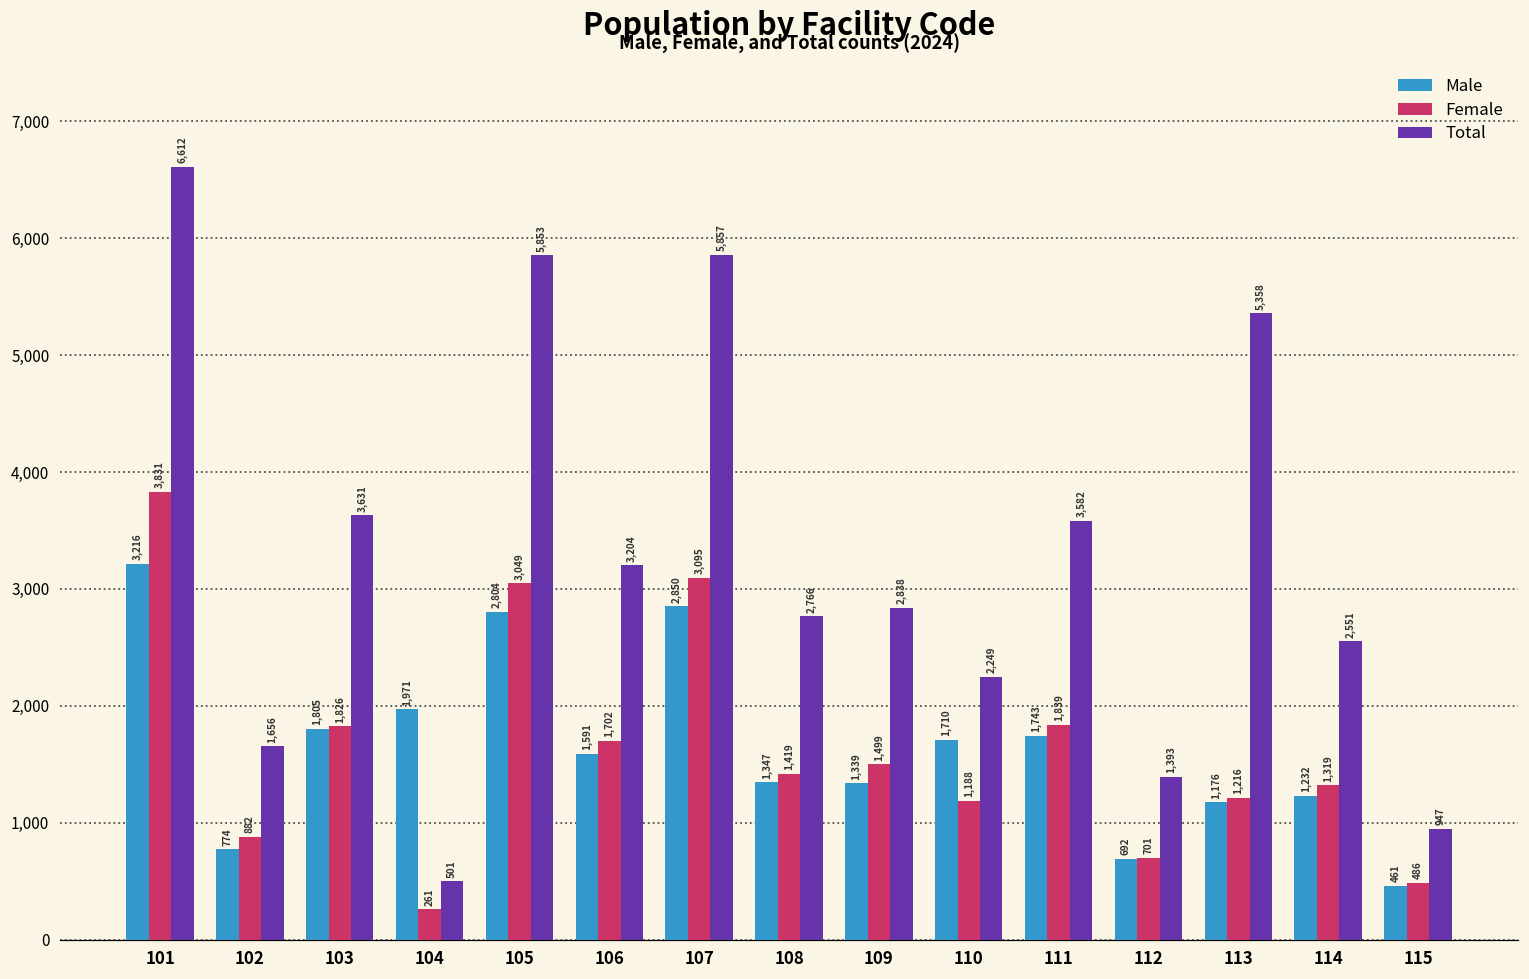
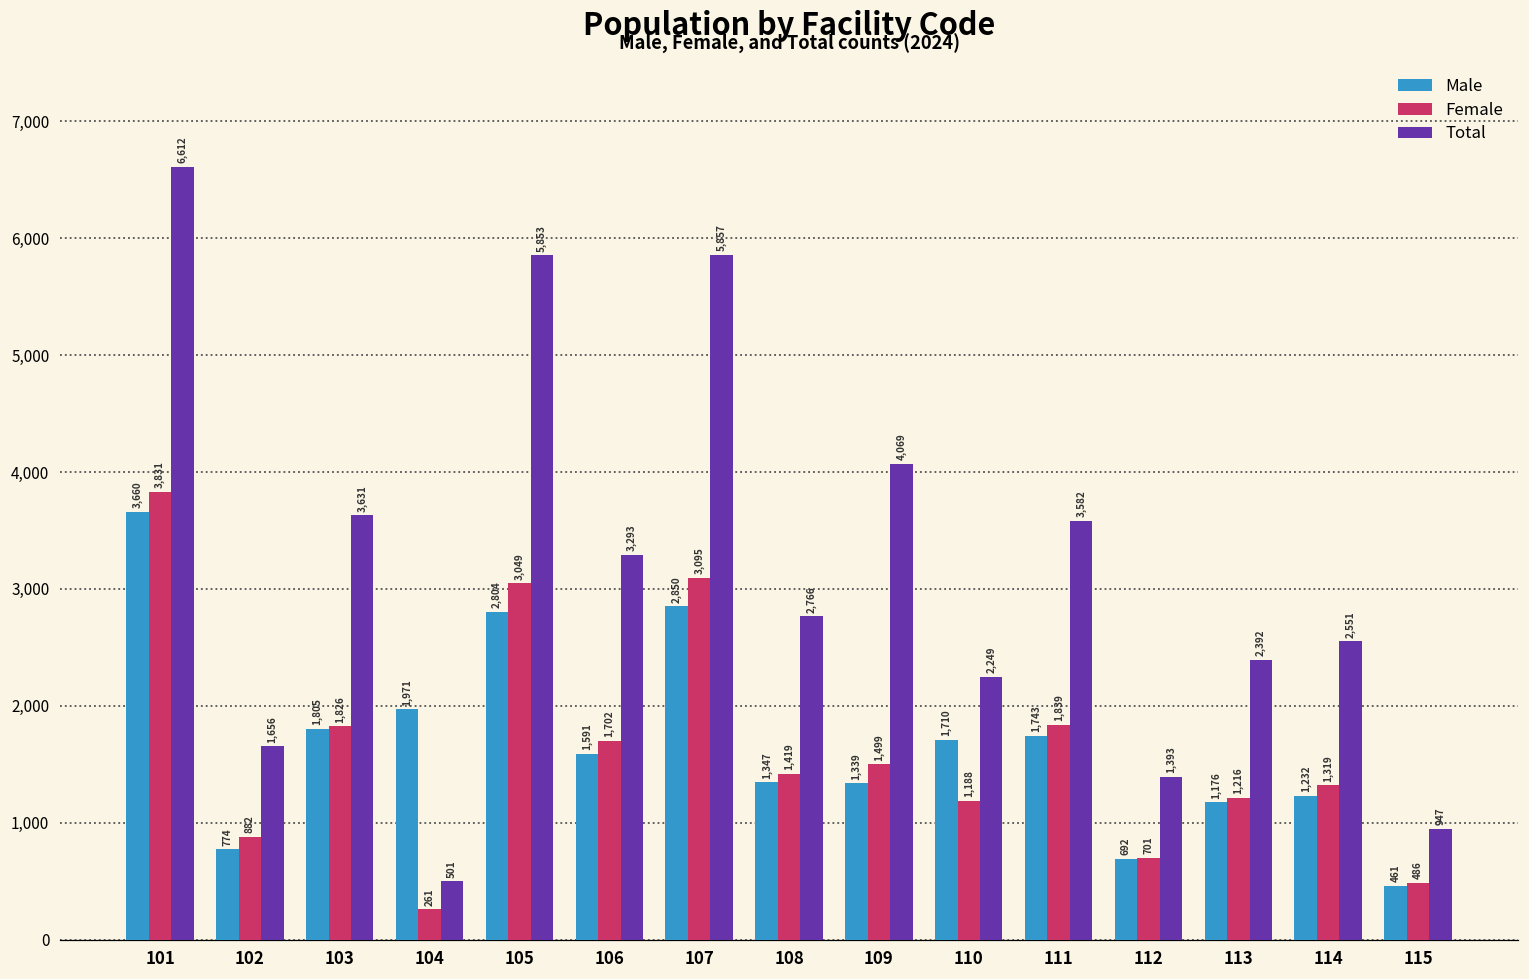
  {
    "Male": {
-     "101": "3,216",
+     "101": "3,660",
      "102": "774",
      "103": "1,805",
      "104": "1,971",
      "105": "2,804",
      "106": "1,591",
      "107": "2,850",
      "108": "1,347",
      "109": "1,339",
      "110": "1,710",
      "111": "1,743",
      "112": "692",
      "113": "1,176",
      "114": "1,232",
      "115": "461"
    },
    "Female": {
      "101": "3,831",
      "102": "882",
      "103": "1,826",
      "104": "261",
      "105": "3,049",
      "106": "1,702",
      "107": "3,095",
      "108": "1,419",
      "109": "1,499",
      "110": "1,188",
      "111": "1,839",
      "112": "701",
      "113": "1,216",
      "114": "1,319",
      "115": "486"
    },
    "Total": {
      "101": "6,612",
      "102": "1,656",
      "103": "3,631",
      "104": "501",
      "105": "5,853",
-     "106": "3,204",
+     "106": "3,293",
      "107": "5,857",
      "108": "2,766",
-     "109": "2,838",
+     "109": "4,069",
      "110": "2,249",
      "111": "3,582",
      "112": "1,393",
-     "113": "5,358",
+     "113": "2,392",
      "114": "2,551",
      "115": "947"
    }
  }
